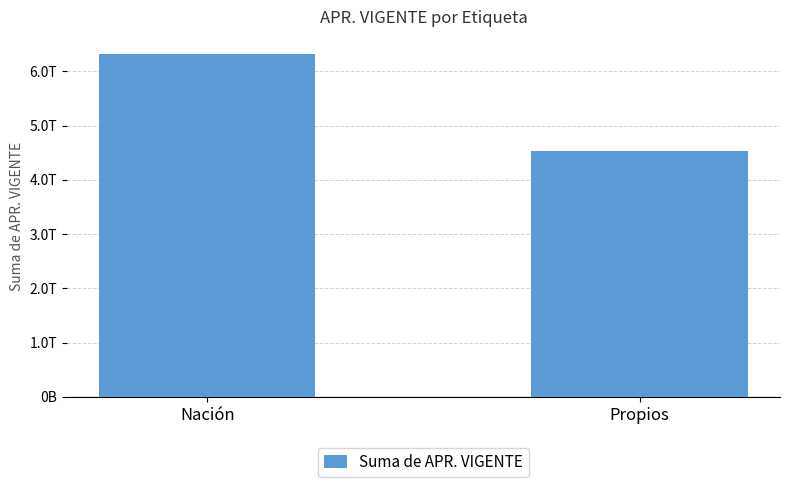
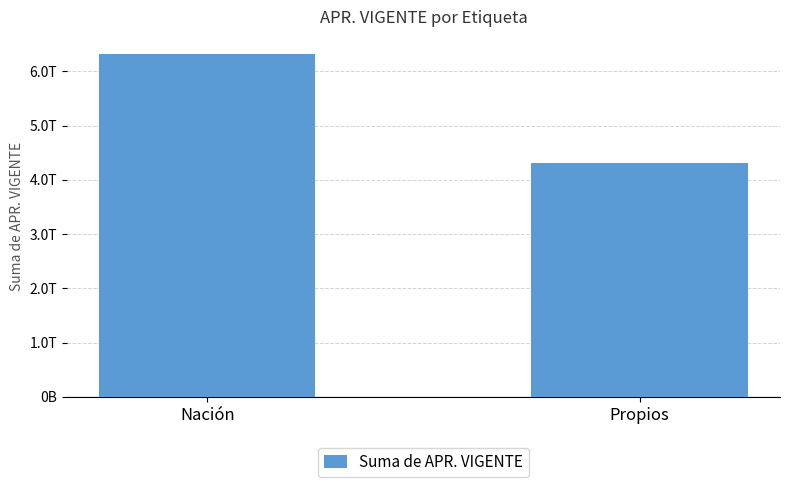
  {
    "Nación": "6.3T",
-   "Propios": "4.5T"
+   "Propios": "4.3T"
  }
